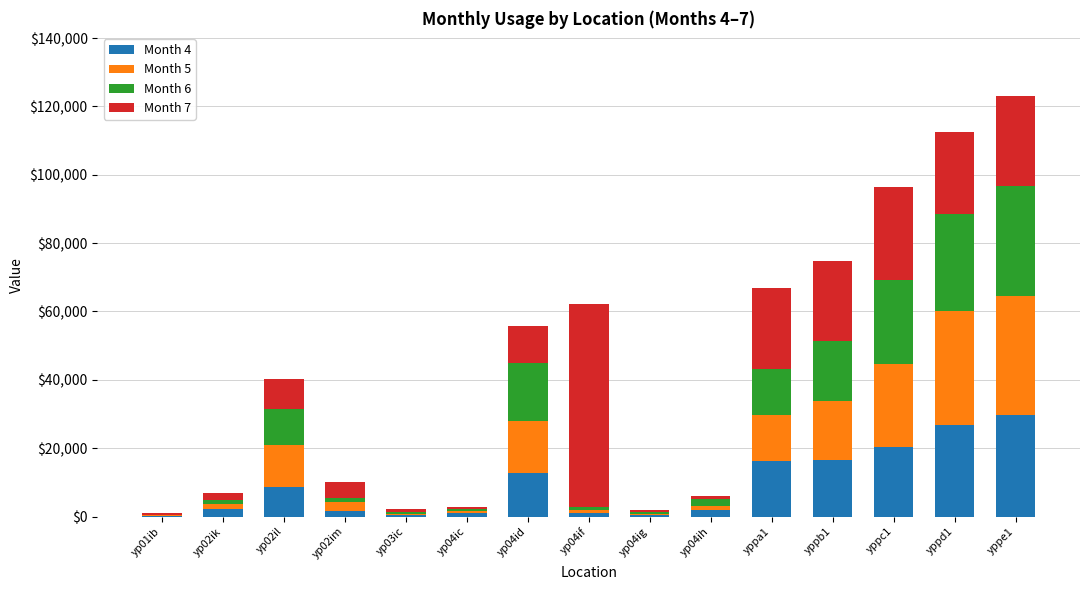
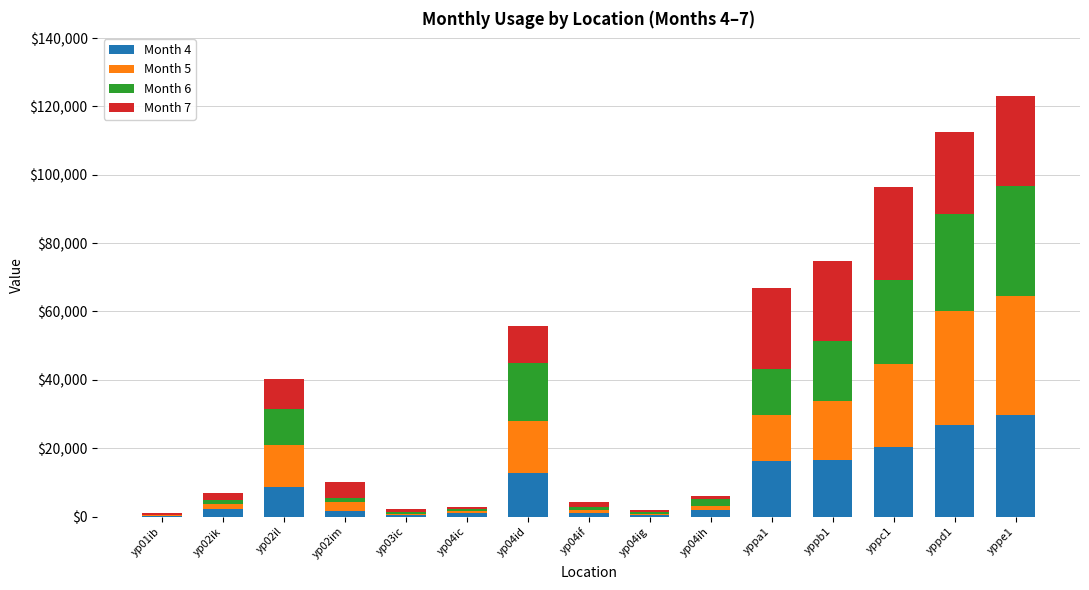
  {
    "Month 4": {
      "yp02ik": "$2,000",
      "yp02il": "$9,000",
      "yp02im": "$2,000",
      "yp04ic": "$1,000",
      "yp04id": "$13,000",
      "yp04if": "$1,000",
      "yp04ih": "$2,000",
      "yppa1": "$16,000",
      "yppb1": "$16,000",
      "yppc1": "$20,000",
      "yppd1": "$27,000",
      "yppe1": "$30,000"
    },
    "Month 5": {
      "yp02ik": "$1,000",
      "yp02il": "$12,000",
      "yp02im": "$3,000",
      "yp04id": "$15,000",
      "yp04if": "$1,000",
      "yp04ih": "$1,000",
      "yppa1": "$13,000",
      "yppb1": "$17,000",
      "yppc1": "$24,000",
      "yppd1": "$34,000",
      "yppe1": "$35,000"
    },
    "Month 6": {
      "yp02ik": "$1,000",
      "yp02il": "$10,000",
      "yp02im": "$1,000",
      "yp04id": "$17,000",
      "yp04if": "$1,000",
      "yp04ih": "$2,000",
      "yppa1": "$13,000",
      "yppb1": "$17,000",
      "yppc1": "$25,000",
      "yppd1": "$28,000",
      "yppe1": "$32,000"
    },
    "Month 7": {
      "yp02ik": "$2,000",
      "yp02il": "$9,000",
      "yp02im": "$5,000",
      "yp03ic": "$1,000",
      "yp04id": "$11,000",
-     "yp04if": "$60,000",
+     "yp04if": "$2,000",
      "yp04ih": "$1,000",
      "yppa1": "$24,000",
      "yppb1": "$23,000",
      "yppc1": "$27,000",
      "yppd1": "$24,000",
      "yppe1": "$26,000"
    }
  }
